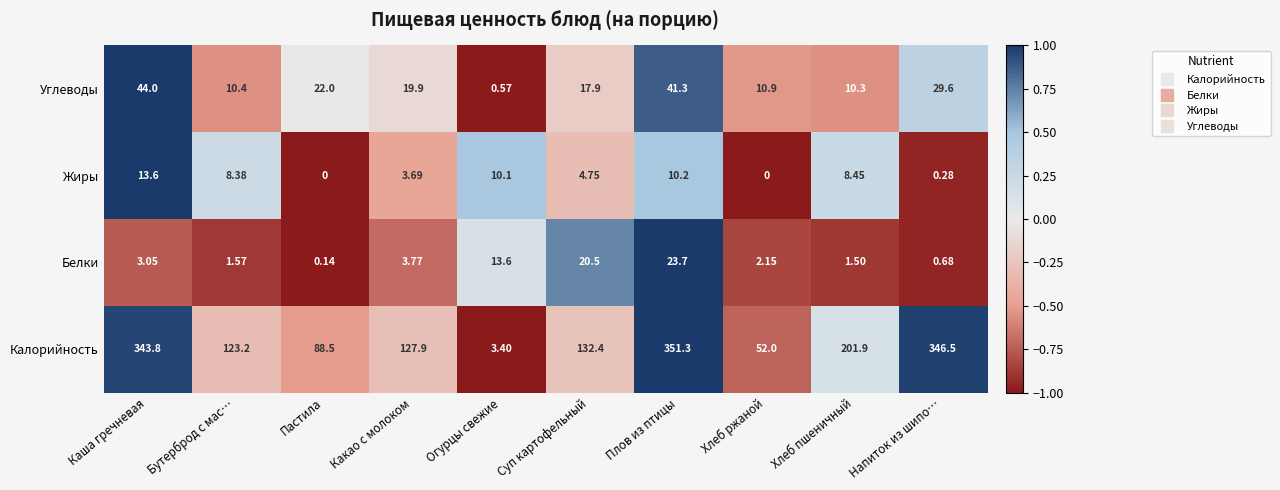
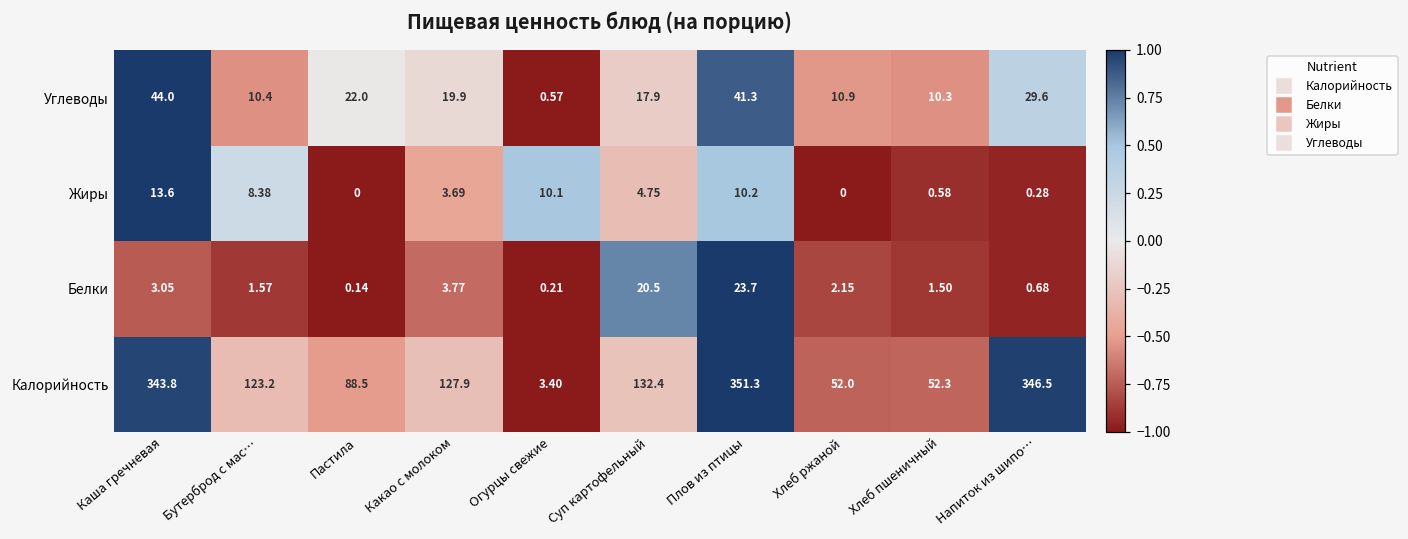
  {
    "Углеводы": {
      "Каша гречневая": 44.0,
      "Бутерброд с мас…": 10.4,
      "Пастила": 22.0,
      "Какао с молоком": 19.9,
      "Огурцы свежие": 0.57,
      "Суп картофельный": 17.9,
      "Плов из птицы": 41.3,
      "Хлеб ржаной": 10.9,
      "Хлеб пшеничный": 10.3,
      "Напиток из шипо…": 29.6
    },
    "Жиры": {
      "Каша гречневая": 13.6,
      "Бутерброд с мас…": 8.38,
      "Пастила": 0,
      "Какао с молоком": 3.69,
      "Огурцы свежие": 10.1,
      "Суп картофельный": 4.75,
      "Плов из птицы": 10.2,
      "Хлеб ржаной": 0,
-     "Хлеб пшеничный": 8.45,
+     "Хлеб пшеничный": 0.58,
      "Напиток из шипо…": 0.28
    },
    "Белки": {
      "Каша гречневая": 3.05,
      "Бутерброд с мас…": 1.57,
      "Пастила": 0.14,
      "Какао с молоком": 3.77,
-     "Огурцы свежие": 13.6,
+     "Огурцы свежие": 0.21,
      "Суп картофельный": 20.5,
      "Плов из птицы": 23.7,
      "Хлеб ржаной": 2.15,
      "Хлеб пшеничный": 1.50,
      "Напиток из шипо…": 0.68
    },
    "Калорийность": {
      "Каша гречневая": 343.8,
      "Бутерброд с мас…": 123.2,
      "Пастила": 88.5,
      "Какао с молоком": 127.9,
      "Огурцы свежие": 3.40,
      "Суп картофельный": 132.4,
      "Плов из птицы": 351.3,
      "Хлеб ржаной": 52.0,
-     "Хлеб пшеничный": 201.9,
+     "Хлеб пшеничный": 52.3,
      "Напиток из шипо…": 346.5
    }
  }
